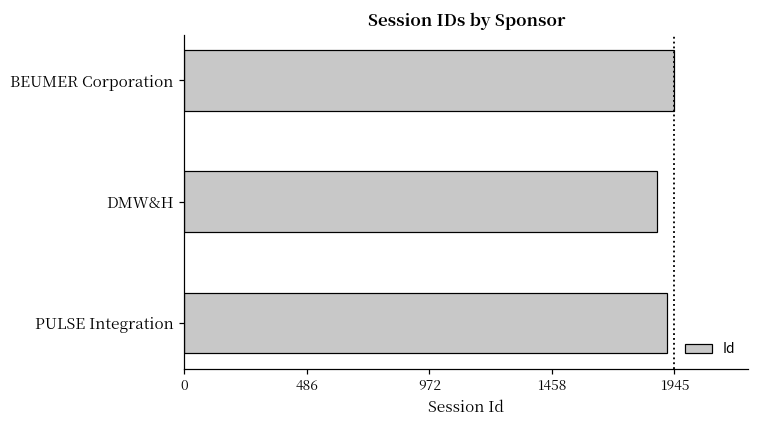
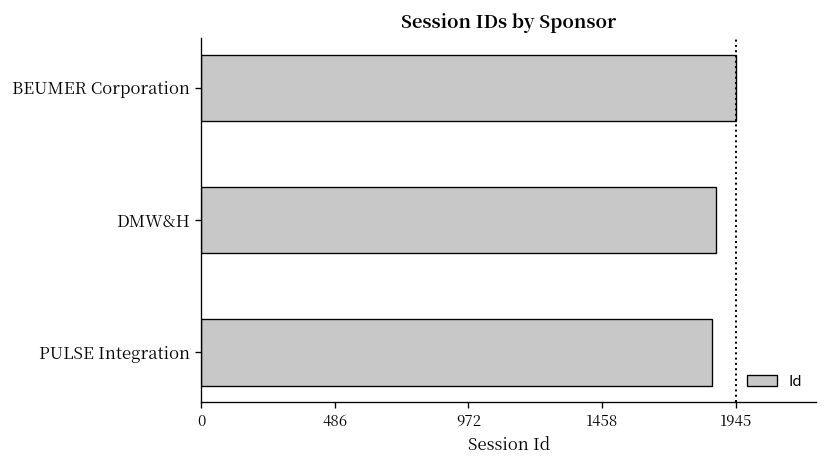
  {
    "BEUMER Corporation": 1950,
    "DMW&H": 1870,
-   "PULSE Integration": 1920
+   "PULSE Integration": 1860
  }
